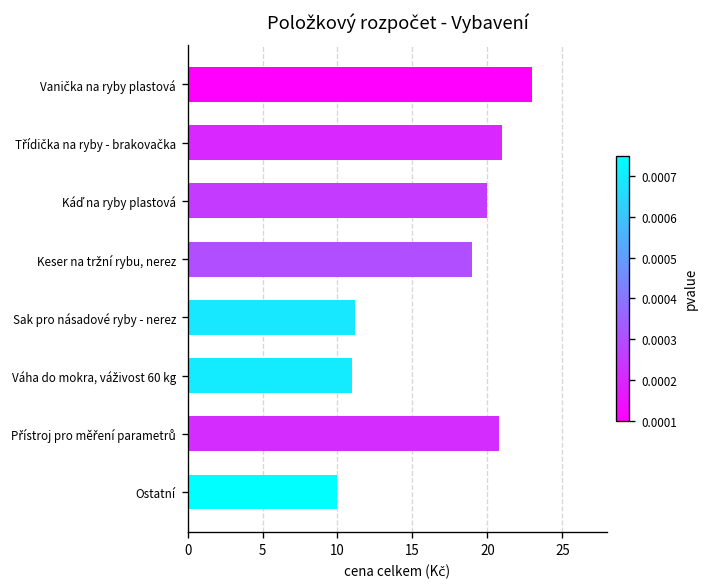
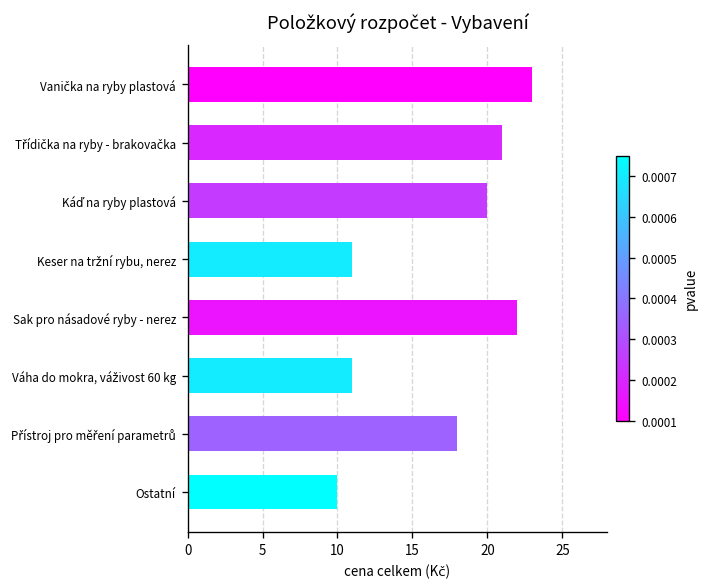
  {
    "Vanička na ryby plastová": 23.0,
    "Třídička na ryby - brakovačka": 21.0,
    "Káď na ryby plastová": 20.0,
-   "Keser na tržní rybu, nerez": 19.0,
-   "Sak pro násadové ryby - nerez": 11.2,
+   "Keser na tržní rybu, nerez": 11.0,
+   "Sak pro násadové ryby - nerez": 22.0,
    "Váha do mokra, váživost 60 kg": 11.0,
-   "Přístroj pro měření parametrů": 20.8,
+   "Přístroj pro měření parametrů": 18.0,
    "Ostatní": 10.0
  }
